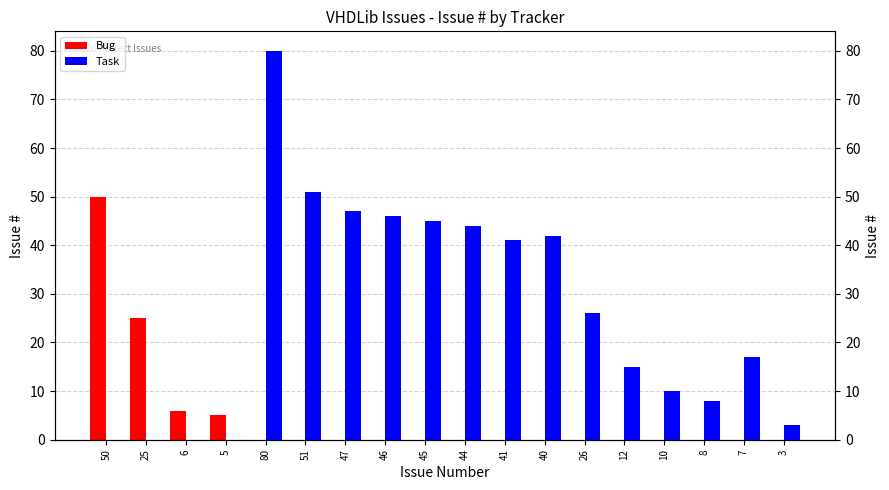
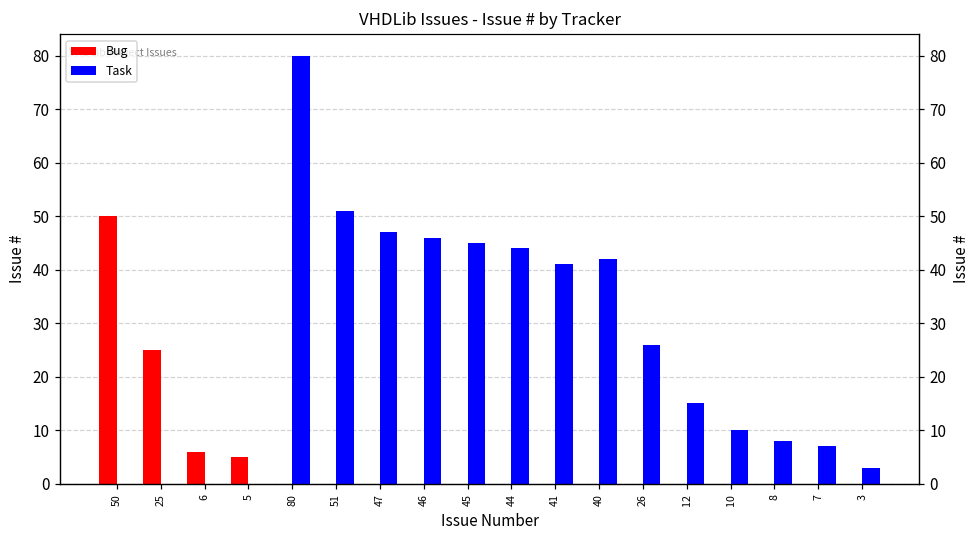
  {
    "Bug": {
      "50": 50,
      "25": 25,
      "6": 6,
      "5": 5,
      "80": 0,
      "51": 0,
      "47": 0,
      "46": 0,
      "45": 0,
      "44": 0,
      "41": 0,
      "40": 0,
      "26": 0,
      "12": 0,
      "10": 0,
      "8": 0,
      "7": 0,
      "3": 0
    },
    "Task": {
      "50": 0,
      "25": 0,
      "6": 0,
      "5": 0,
      "80": 80,
      "51": 51,
      "47": 47,
      "46": 46,
      "45": 45,
      "44": 44,
      "41": 41,
      "40": 42,
      "26": 26,
      "12": 15,
      "10": 10,
      "8": 8,
-     "7": 17,
+     "7": 7,
      "3": 3
    }
  }
